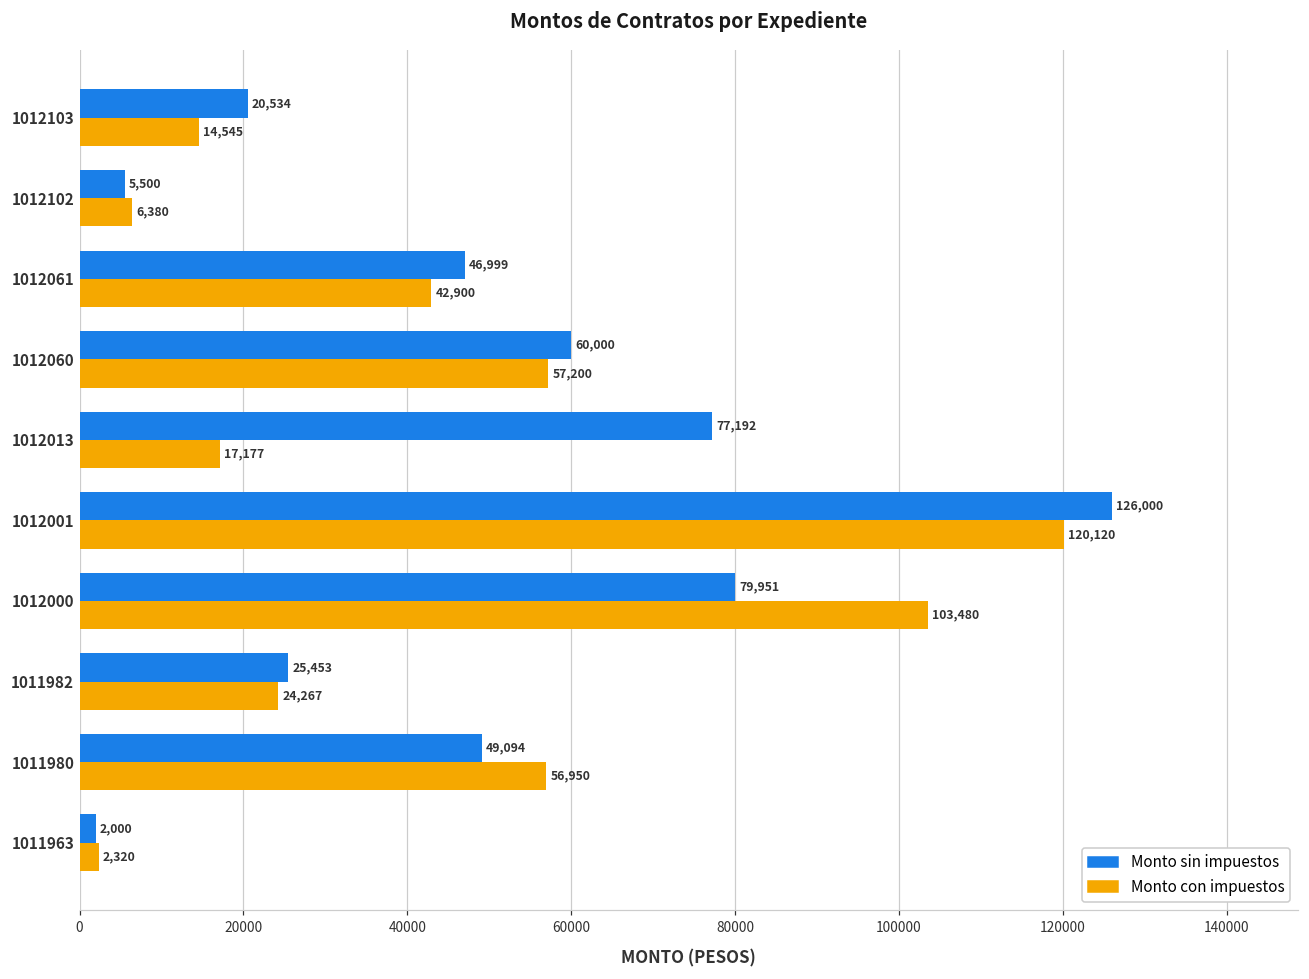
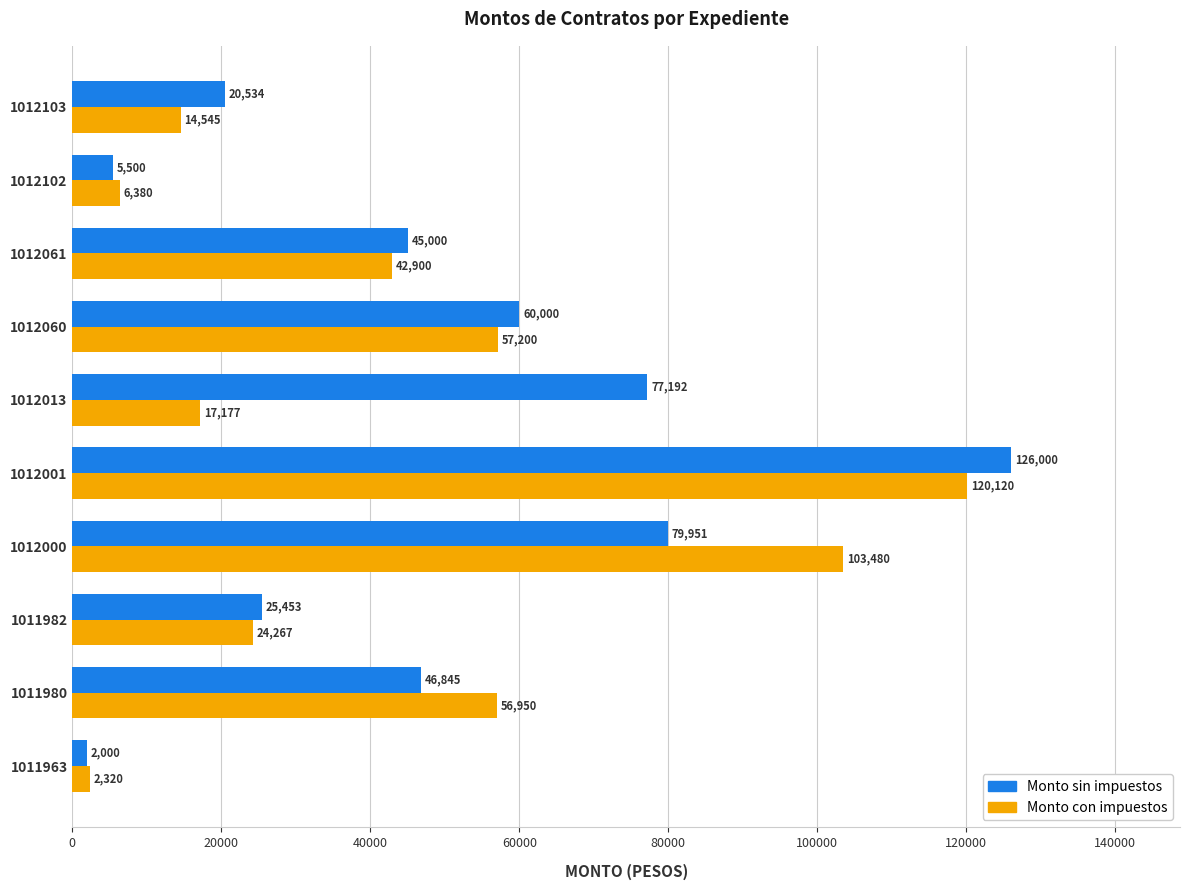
  {
    "Monto sin impuestos": {
      "1012103": "20,534",
      "1012102": "5,500",
-     "1012061": "46,999",
+     "1012061": "45,000",
      "1012060": "60,000",
      "1012013": "77,192",
      "1012001": "126,000",
      "1012000": "79,951",
      "1011982": "25,453",
-     "1011980": "49,094",
+     "1011980": "46,845",
      "1011963": "2,000"
    },
    "Monto con impuestos": {
      "1012103": "14,545",
      "1012102": "6,380",
      "1012061": "42,900",
      "1012060": "57,200",
      "1012013": "17,177",
      "1012001": "120,120",
      "1012000": "103,480",
      "1011982": "24,267",
      "1011980": "56,950",
      "1011963": "2,320"
    }
  }
